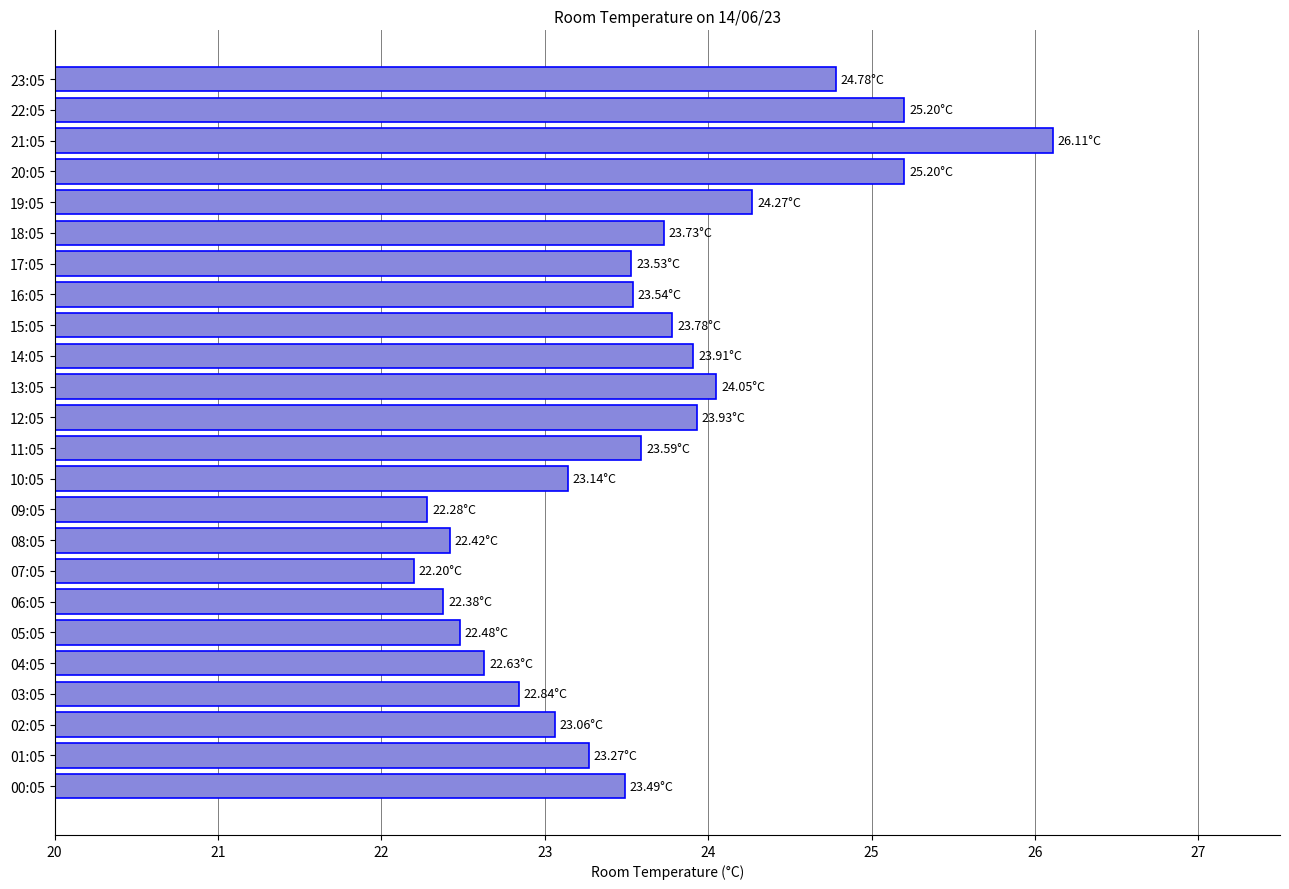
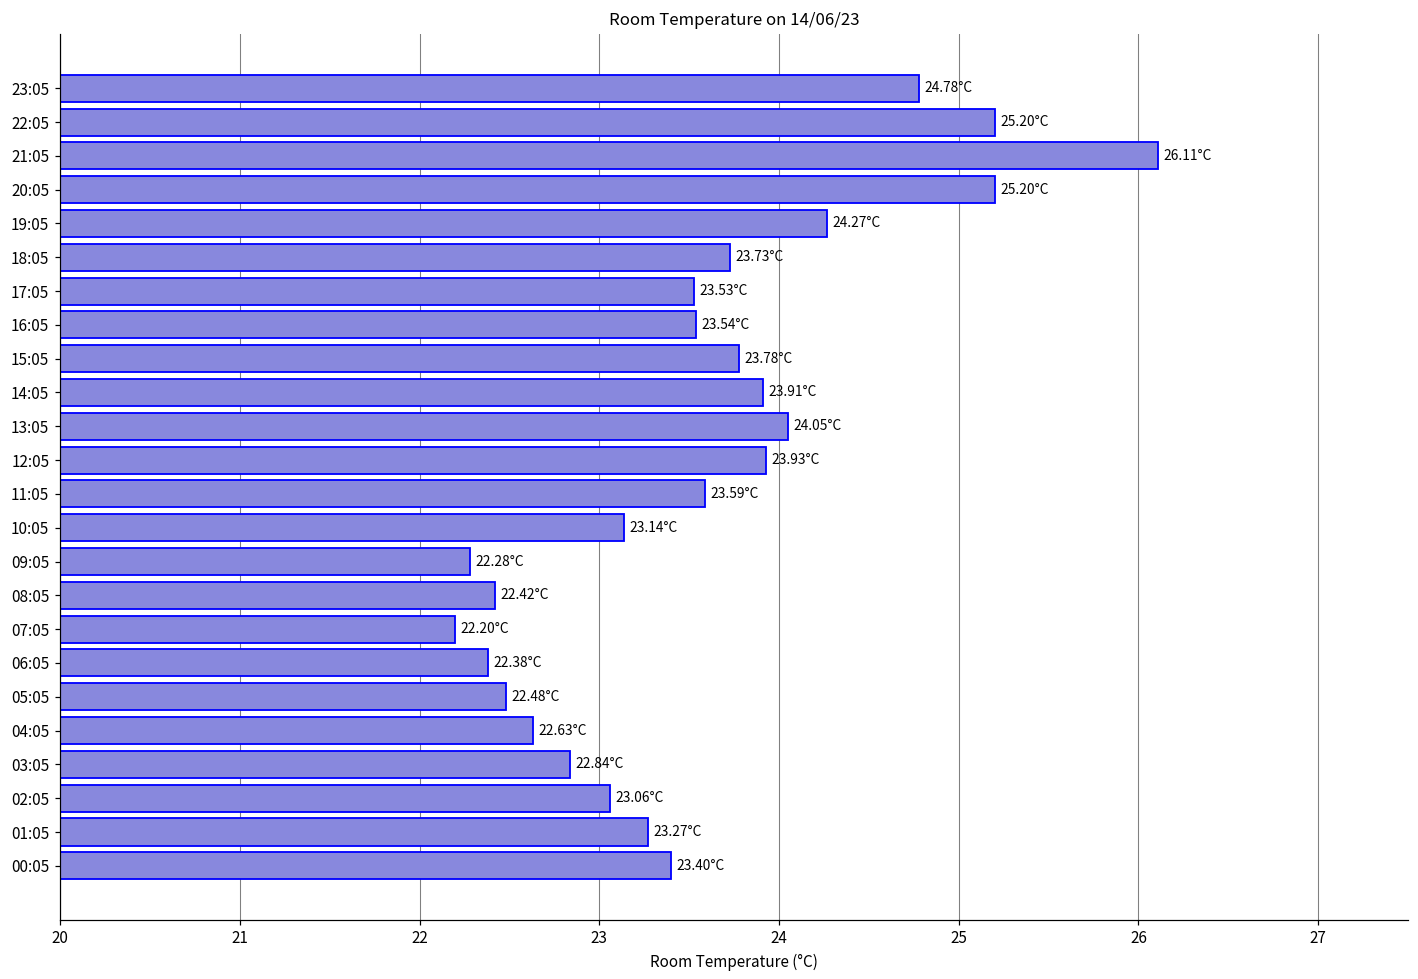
  {
    "23:05": "24.78°C",
    "22:05": "25.20°C",
    "21:05": "26.11°C",
    "20:05": "25.20°C",
    "19:05": "24.27°C",
    "18:05": "23.73°C",
    "17:05": "23.53°C",
    "16:05": "23.54°C",
    "15:05": "23.78°C",
    "14:05": "23.91°C",
    "13:05": "24.05°C",
    "12:05": "23.93°C",
    "11:05": "23.59°C",
    "10:05": "23.14°C",
    "09:05": "22.28°C",
    "08:05": "22.42°C",
    "07:05": "22.20°C",
    "06:05": "22.38°C",
    "05:05": "22.48°C",
    "04:05": "22.63°C",
    "03:05": "22.84°C",
    "02:05": "23.06°C",
    "01:05": "23.27°C",
-   "00:05": "23.49°C"
+   "00:05": "23.40°C"
  }
